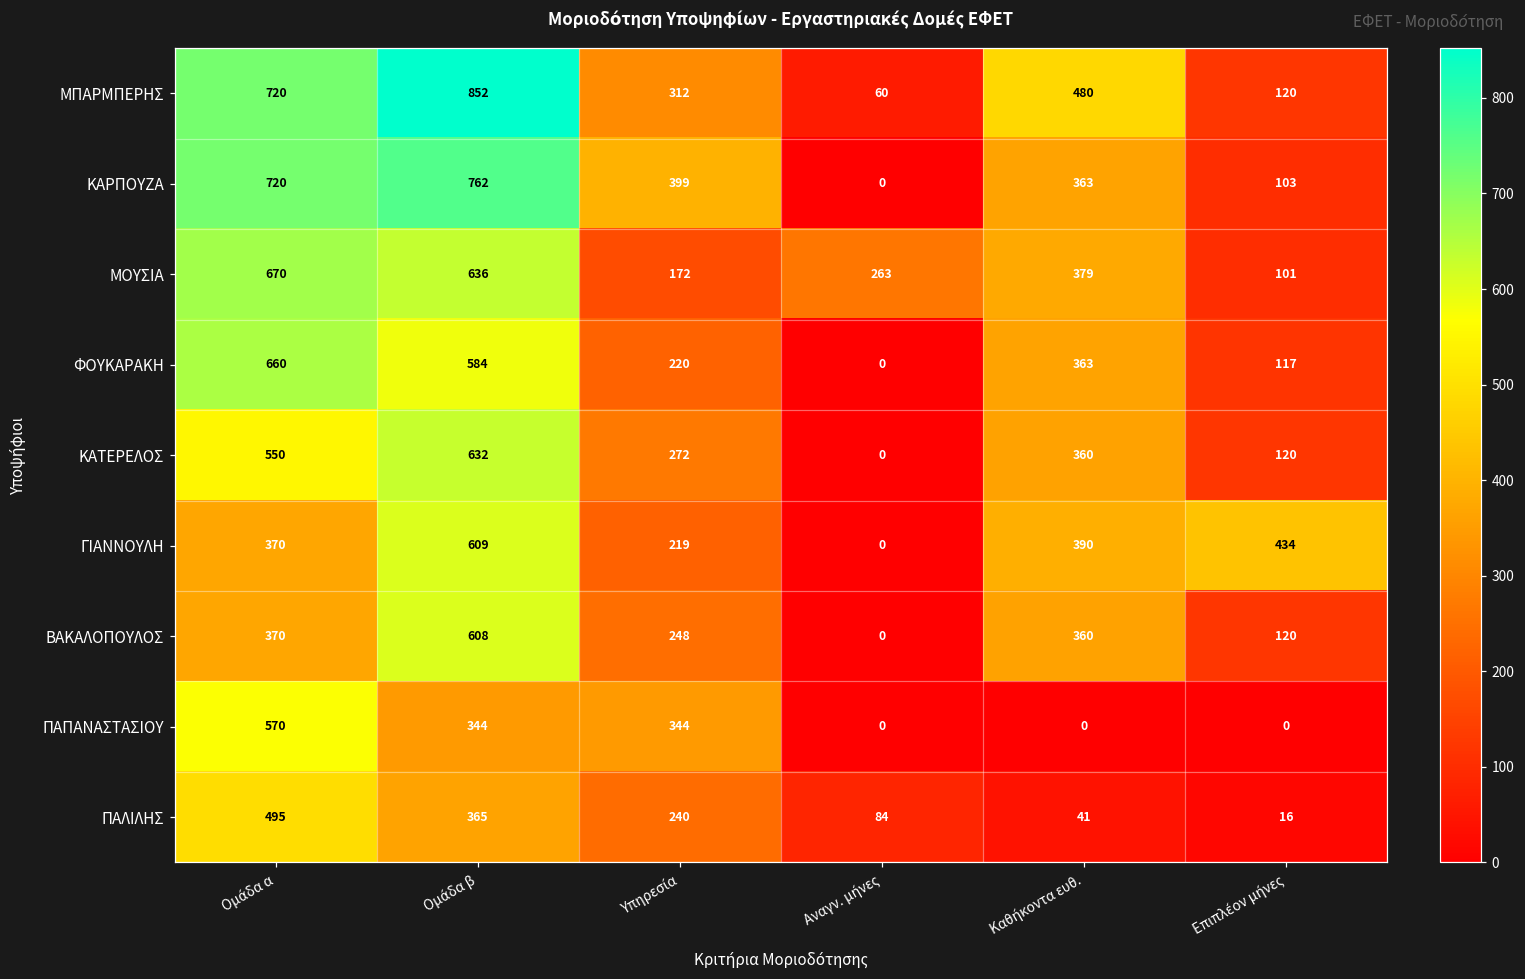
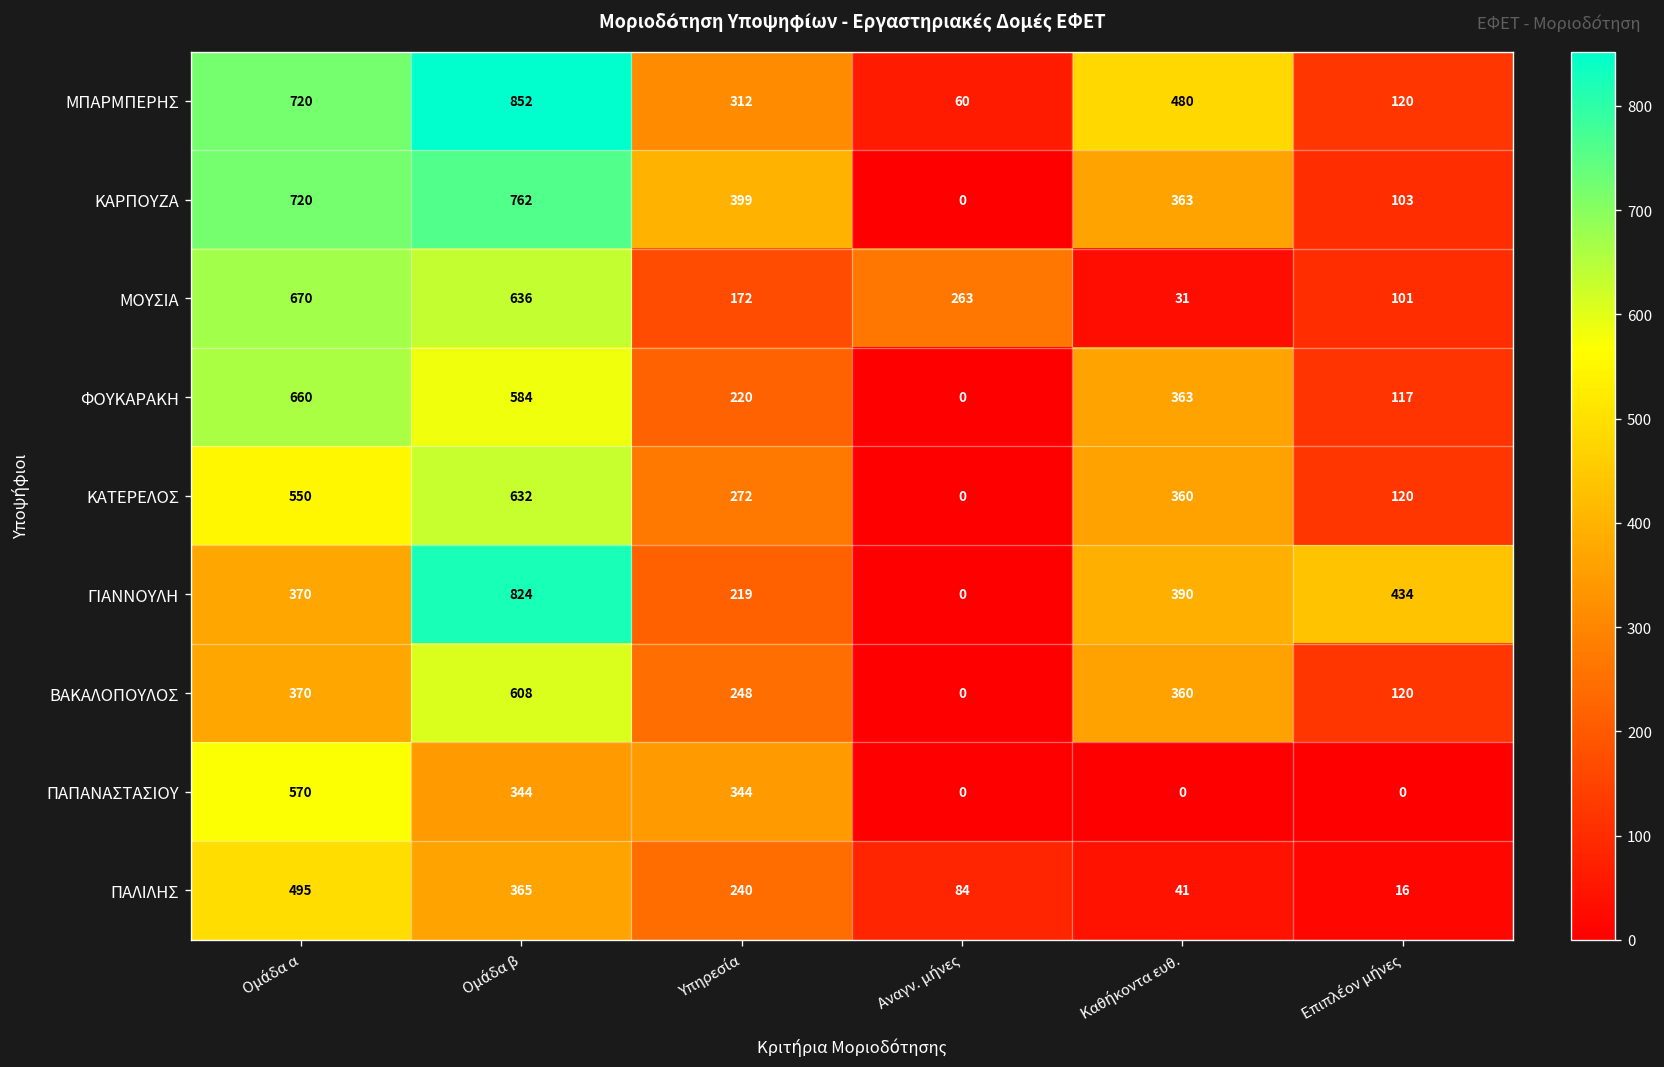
  {
    "ΜΠΑΡΜΠΕΡΗΣ": {
      "Ομάδα α": 720,
      "Ομάδα β": 852,
      "Υπηρεσία": 312,
      "Αναγν. μήνες": 60,
      "Καθήκοντα ευθ.": 480,
      "Επιπλέον μήνες": 120
    },
    "ΚΑΡΠΟΥΖΑ": {
      "Ομάδα α": 720,
      "Ομάδα β": 762,
      "Υπηρεσία": 399,
      "Αναγν. μήνες": 0,
      "Καθήκοντα ευθ.": 363,
      "Επιπλέον μήνες": 103
    },
    "ΜΟΥΣΙΑ": {
      "Ομάδα α": 670,
      "Ομάδα β": 636,
      "Υπηρεσία": 172,
      "Αναγν. μήνες": 263,
-     "Καθήκοντα ευθ.": 379,
+     "Καθήκοντα ευθ.": 31,
      "Επιπλέον μήνες": 101
    },
    "ΦΟΥΚΑΡΑΚΗ": {
      "Ομάδα α": 660,
      "Ομάδα β": 584,
      "Υπηρεσία": 220,
      "Αναγν. μήνες": 0,
      "Καθήκοντα ευθ.": 363,
      "Επιπλέον μήνες": 117
    },
    "ΚΑΤΕΡΕΛΟΣ": {
      "Ομάδα α": 550,
      "Ομάδα β": 632,
      "Υπηρεσία": 272,
      "Αναγν. μήνες": 0,
      "Καθήκοντα ευθ.": 360,
      "Επιπλέον μήνες": 120
    },
    "ΓΙΑΝΝΟΥΛΗ": {
      "Ομάδα α": 370,
-     "Ομάδα β": 609,
+     "Ομάδα β": 824,
      "Υπηρεσία": 219,
      "Αναγν. μήνες": 0,
      "Καθήκοντα ευθ.": 390,
      "Επιπλέον μήνες": 434
    },
    "ΒΑΚΑΛΟΠΟΥΛΟΣ": {
      "Ομάδα α": 370,
      "Ομάδα β": 608,
      "Υπηρεσία": 248,
      "Αναγν. μήνες": 0,
      "Καθήκοντα ευθ.": 360,
      "Επιπλέον μήνες": 120
    },
    "ΠΑΠΑΝΑΣΤΑΣΙΟΥ": {
      "Ομάδα α": 570,
      "Ομάδα β": 344,
      "Υπηρεσία": 344,
      "Αναγν. μήνες": 0,
      "Καθήκοντα ευθ.": 0,
      "Επιπλέον μήνες": 0
    },
    "ΠΑΛΙΛΗΣ": {
      "Ομάδα α": 495,
      "Ομάδα β": 365,
      "Υπηρεσία": 240,
      "Αναγν. μήνες": 84,
      "Καθήκοντα ευθ.": 41,
      "Επιπλέον μήνες": 16
    }
  }
